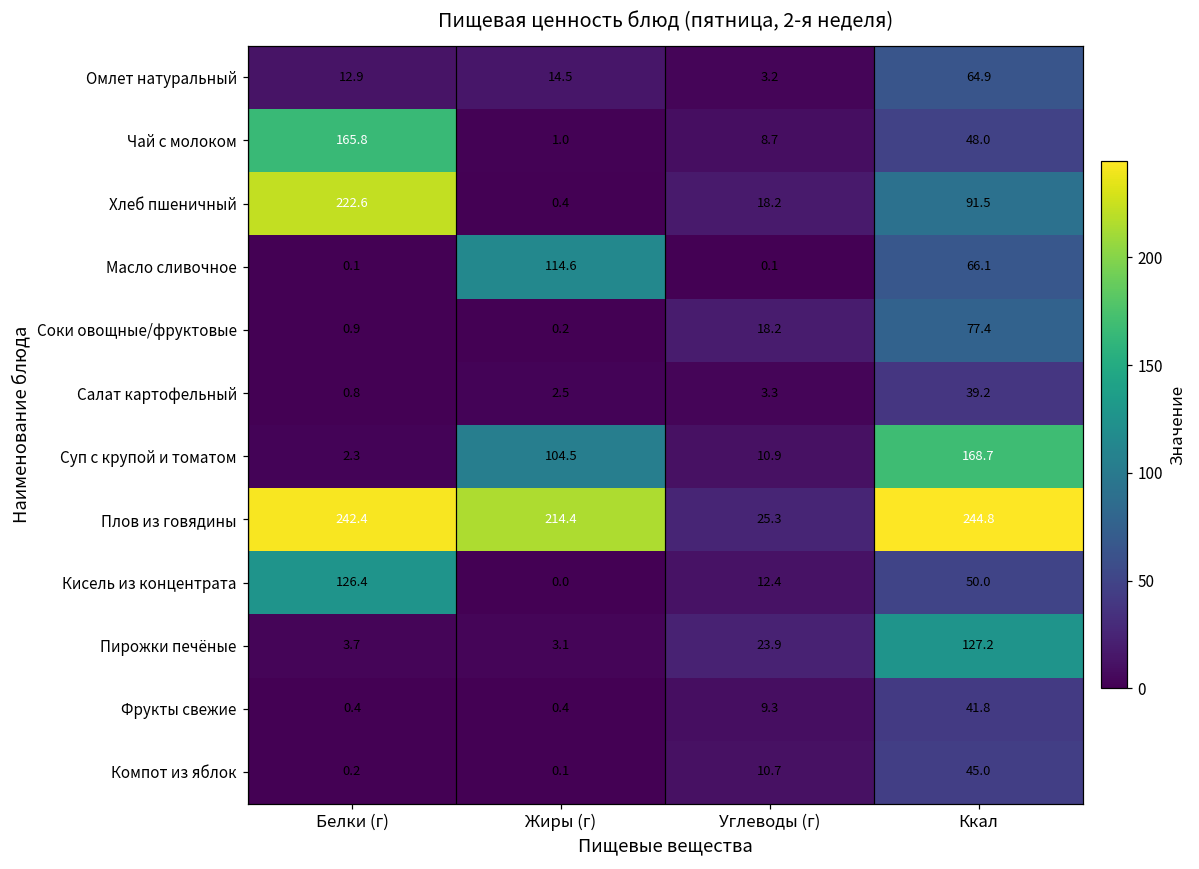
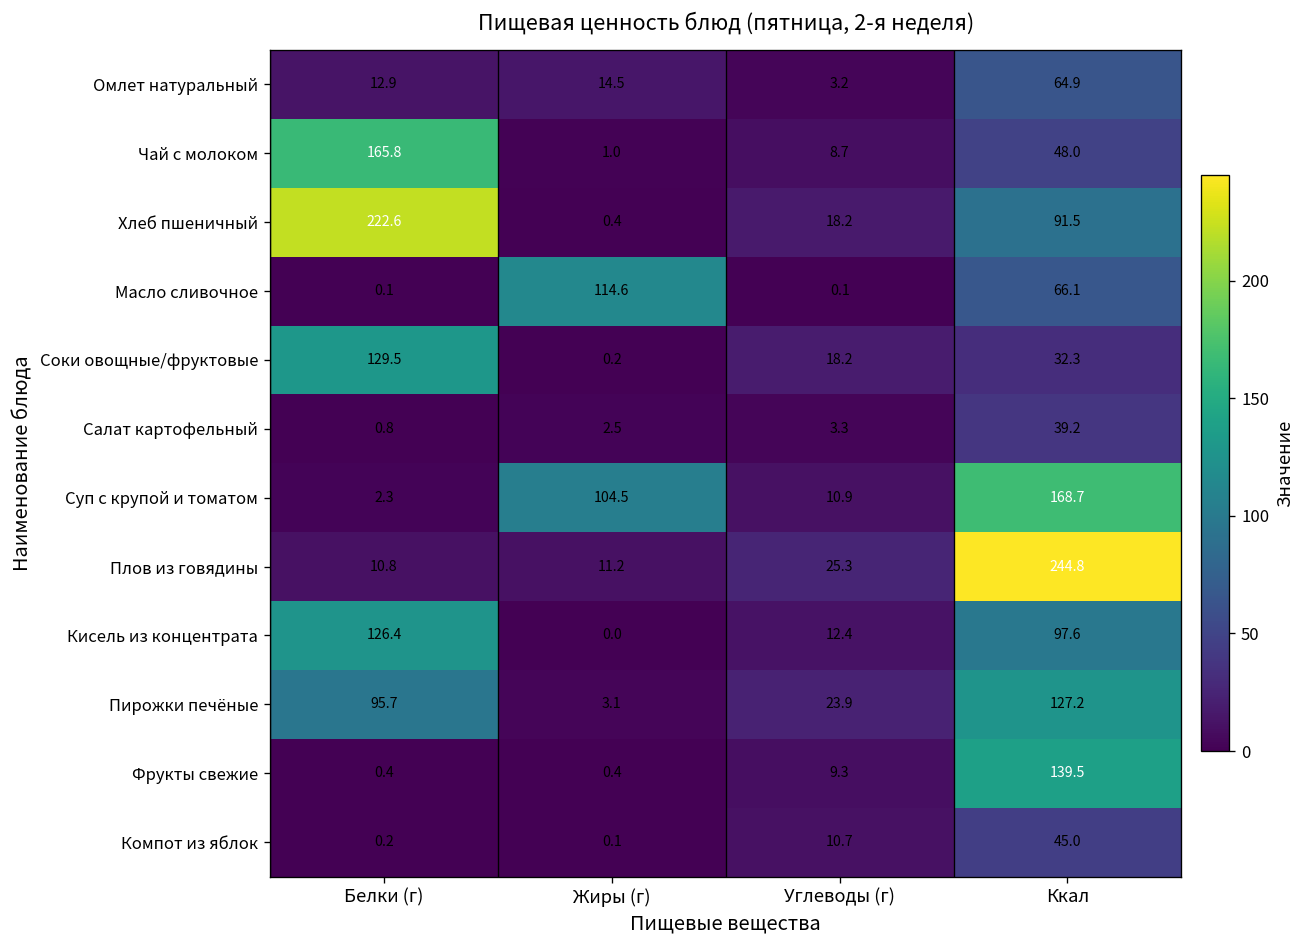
  {
    "Омлет натуральный": {
      "Белки (г)": 12.9,
      "Жиры (г)": 14.5,
      "Углеводы (г)": 3.2,
      "Ккал": 64.9
    },
    "Чай с молоком": {
      "Белки (г)": 165.8,
      "Жиры (г)": 1.0,
      "Углеводы (г)": 8.7,
      "Ккал": 48.0
    },
    "Хлеб пшеничный": {
      "Белки (г)": 222.6,
      "Жиры (г)": 0.4,
      "Углеводы (г)": 18.2,
      "Ккал": 91.5
    },
    "Масло сливочное": {
      "Белки (г)": 0.1,
      "Жиры (г)": 114.6,
      "Углеводы (г)": 0.1,
      "Ккал": 66.1
    },
    "Соки овощные/фруктовые": {
-     "Белки (г)": 0.9,
+     "Белки (г)": 129.5,
      "Жиры (г)": 0.2,
      "Углеводы (г)": 18.2,
-     "Ккал": 77.4
+     "Ккал": 32.3
    },
    "Салат картофельный": {
      "Белки (г)": 0.8,
      "Жиры (г)": 2.5,
      "Углеводы (г)": 3.3,
      "Ккал": 39.2
    },
    "Суп с крупой и томатом": {
      "Белки (г)": 2.3,
      "Жиры (г)": 104.5,
      "Углеводы (г)": 10.9,
      "Ккал": 168.7
    },
    "Плов из говядины": {
-     "Белки (г)": 242.4,
-     "Жиры (г)": 214.4,
+     "Белки (г)": 10.8,
+     "Жиры (г)": 11.2,
      "Углеводы (г)": 25.3,
      "Ккал": 244.8
    },
    "Кисель из концентрата": {
      "Белки (г)": 126.4,
      "Жиры (г)": 0.0,
      "Углеводы (г)": 12.4,
-     "Ккал": 50.0
+     "Ккал": 97.6
    },
    "Пирожки печёные": {
-     "Белки (г)": 3.7,
+     "Белки (г)": 95.7,
      "Жиры (г)": 3.1,
      "Углеводы (г)": 23.9,
      "Ккал": 127.2
    },
    "Фрукты свежие": {
      "Белки (г)": 0.4,
      "Жиры (г)": 0.4,
      "Углеводы (г)": 9.3,
-     "Ккал": 41.8
+     "Ккал": 139.5
    },
    "Компот из яблок": {
      "Белки (г)": 0.2,
      "Жиры (г)": 0.1,
      "Углеводы (г)": 10.7,
      "Ккал": 45.0
    }
  }
